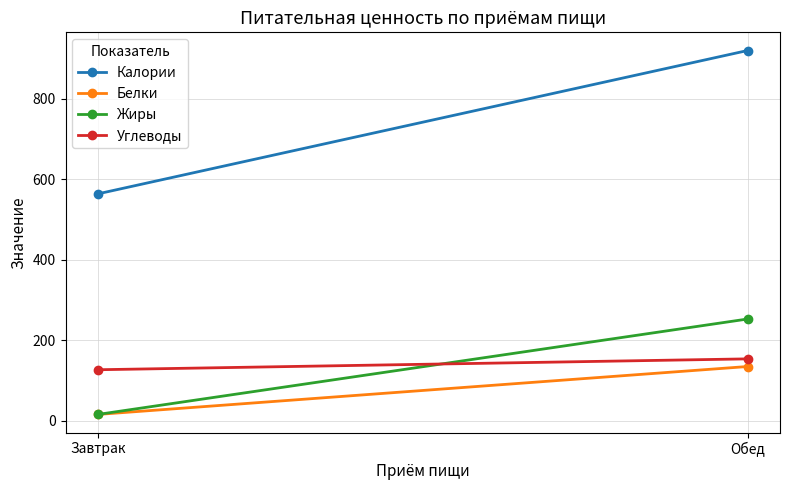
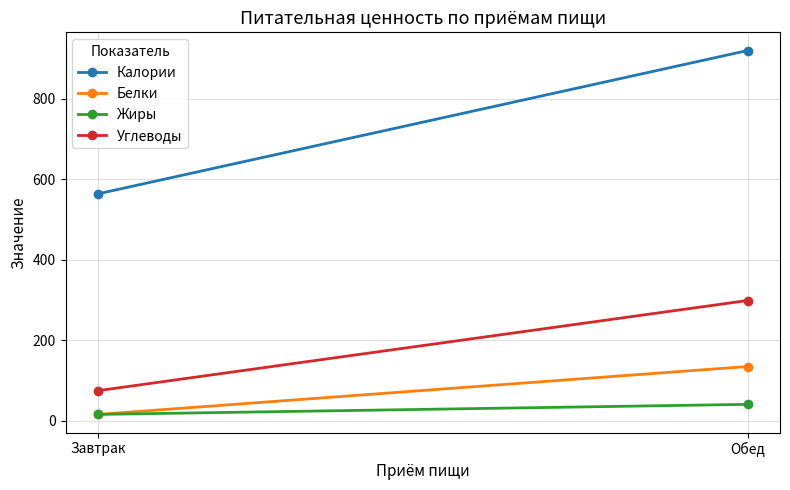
  {
    "Калории": {
      "Завтрак": 560,
      "Обед": 920
    },
    "Белки": {
      "Обед": 140
    },
    "Жиры": {
-     "Обед": 250
+     "Обед": 40
    },
    "Углеводы": {
-     "Завтрак": 130,
-     "Обед": 150
+     "Завтрак": 80,
+     "Обед": 300
    }
  }
